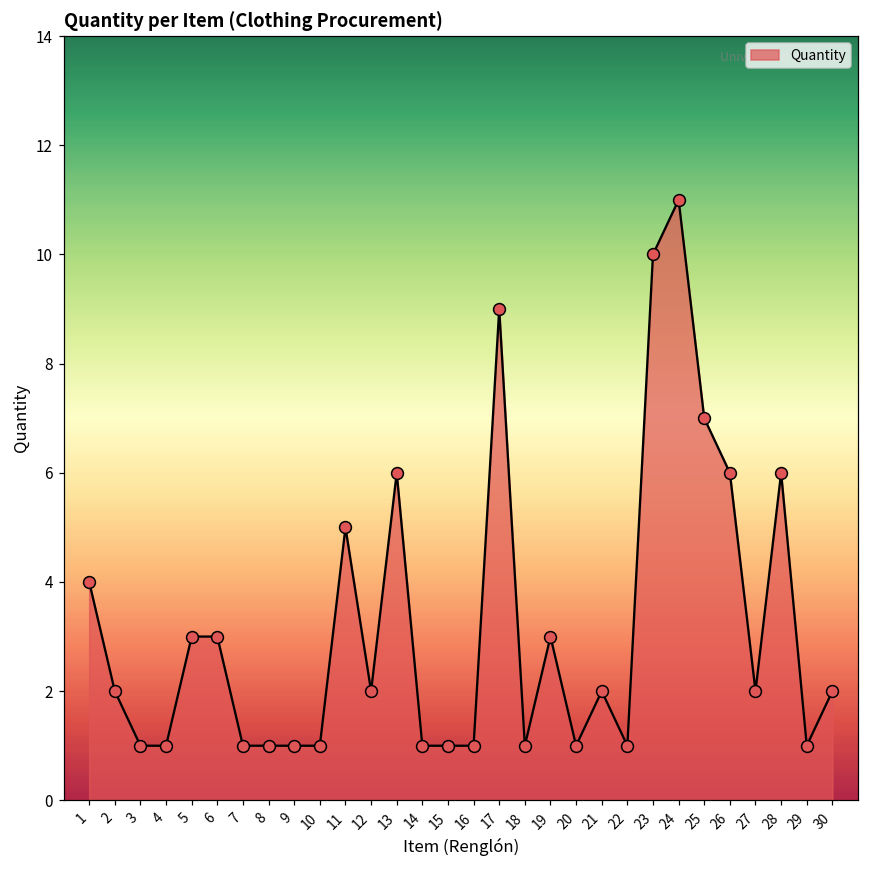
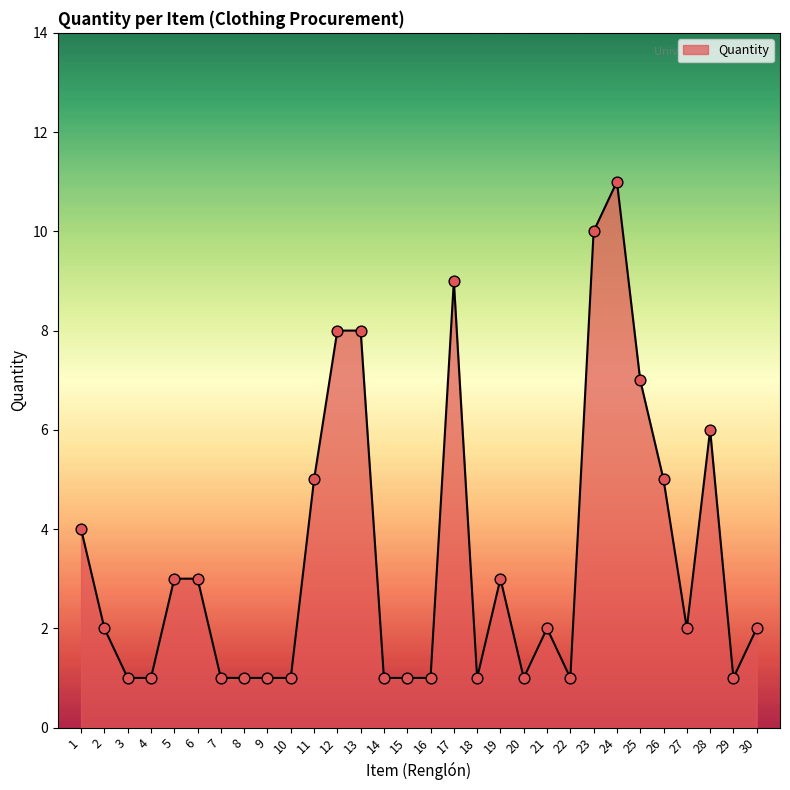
  {
    "1": 4,
    "2": 2,
    "3": 1,
    "4": 1,
    "5": 3,
    "6": 3,
    "7": 1,
    "8": 1,
    "9": 1,
    "10": 1,
    "11": 5,
-   "12": 2,
-   "13": 6,
+   "12": 8,
+   "13": 8,
    "14": 1,
    "15": 1,
    "16": 1,
    "17": 9,
    "18": 1,
    "19": 3,
    "20": 1,
    "21": 2,
    "22": 1,
    "23": 10,
    "24": 11,
    "25": 7,
-   "26": 6,
+   "26": 5,
    "27": 2,
    "28": 6,
    "29": 1,
    "30": 2
  }
